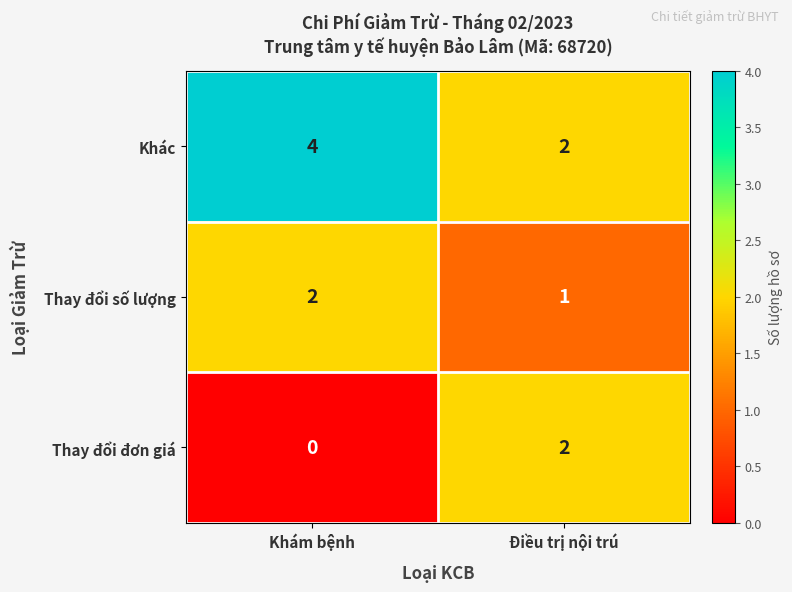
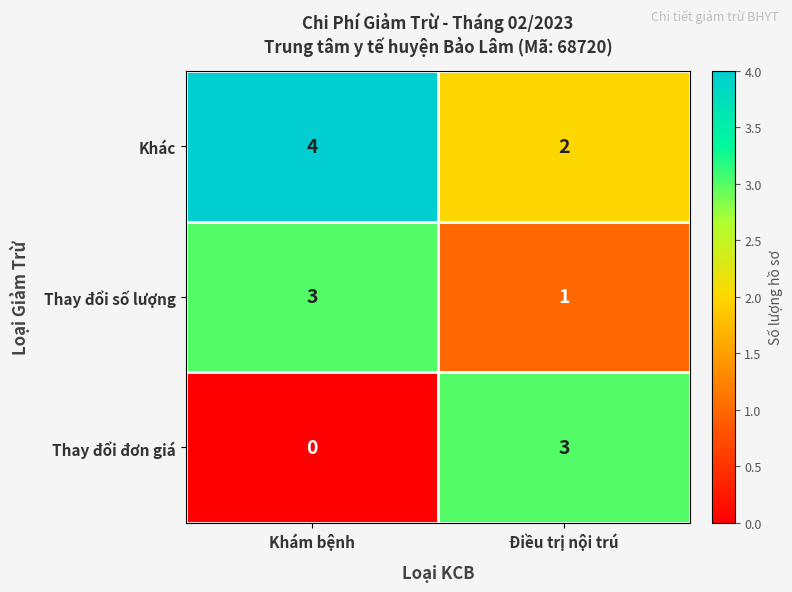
  {
    "Khác": {
      "Khám bệnh": 4,
      "Điều trị nội trú": 2
    },
    "Thay đổi số lượng": {
-     "Khám bệnh": 2,
+     "Khám bệnh": 3,
      "Điều trị nội trú": 1
    },
    "Thay đổi đơn giá": {
      "Khám bệnh": 0,
-     "Điều trị nội trú": 2
+     "Điều trị nội trú": 3
    }
  }
